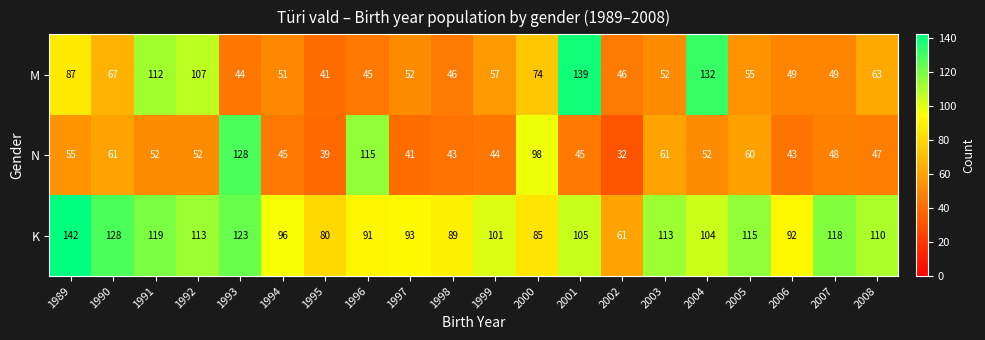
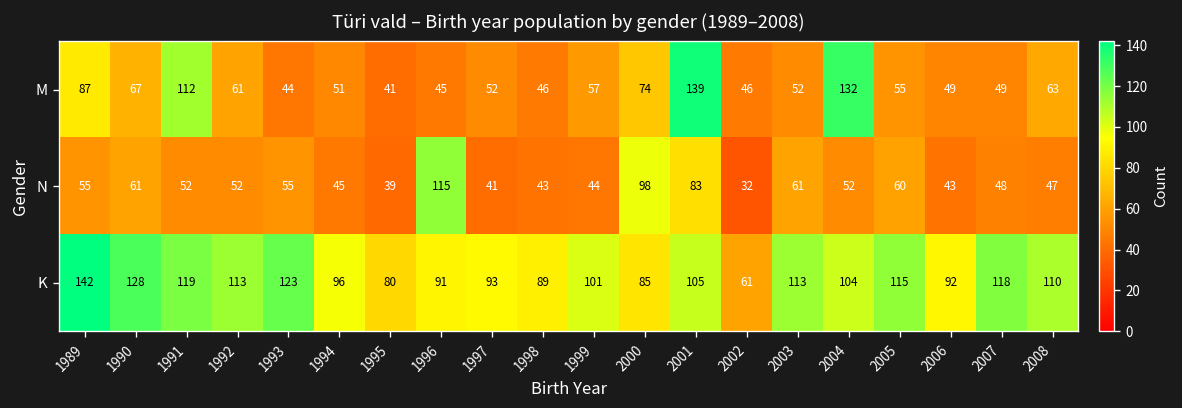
  {
    "M": {
      "1989": 87,
      "1990": 67,
      "1991": 112,
-     "1992": 107,
+     "1992": 61,
      "1993": 44,
      "1994": 51,
      "1995": 41,
      "1996": 45,
      "1997": 52,
      "1998": 46,
      "1999": 57,
      "2000": 74,
      "2001": 139,
      "2002": 46,
      "2003": 52,
      "2004": 132,
      "2005": 55,
      "2006": 49,
      "2007": 49,
      "2008": 63
    },
    "N": {
      "1989": 55,
      "1990": 61,
      "1991": 52,
      "1992": 52,
-     "1993": 128,
+     "1993": 55,
      "1994": 45,
      "1995": 39,
      "1996": 115,
      "1997": 41,
      "1998": 43,
      "1999": 44,
      "2000": 98,
-     "2001": 45,
+     "2001": 83,
      "2002": 32,
      "2003": 61,
      "2004": 52,
      "2005": 60,
      "2006": 43,
      "2007": 48,
      "2008": 47
    },
    "K": {
      "1989": 142,
      "1990": 128,
      "1991": 119,
      "1992": 113,
      "1993": 123,
      "1994": 96,
      "1995": 80,
      "1996": 91,
      "1997": 93,
      "1998": 89,
      "1999": 101,
      "2000": 85,
      "2001": 105,
      "2002": 61,
      "2003": 113,
      "2004": 104,
      "2005": 115,
      "2006": 92,
      "2007": 118,
      "2008": 110
    }
  }
